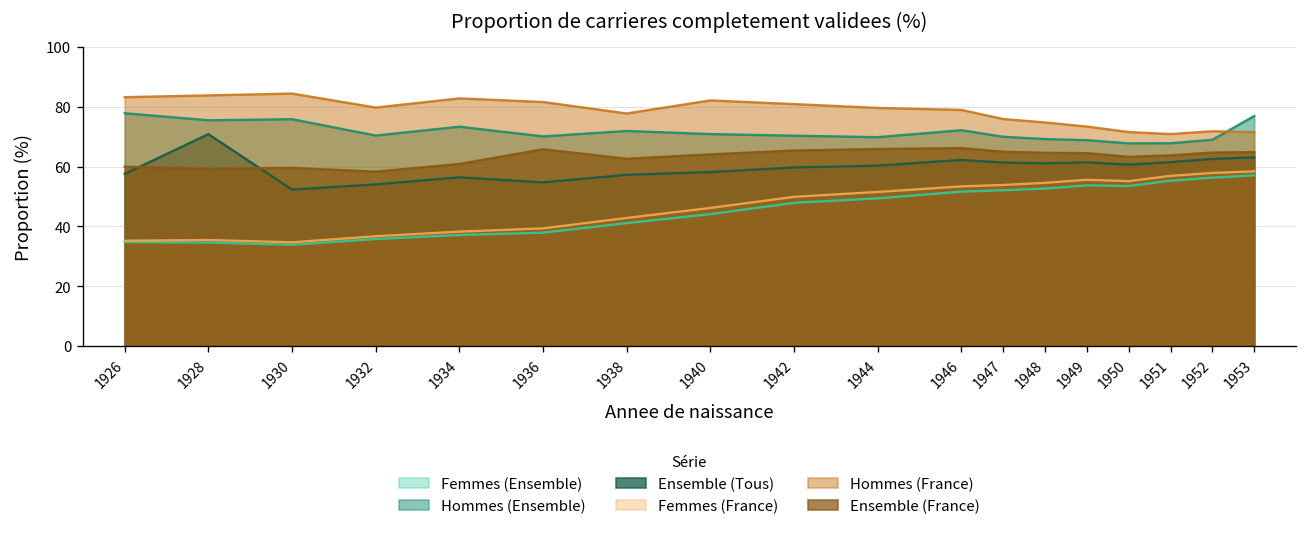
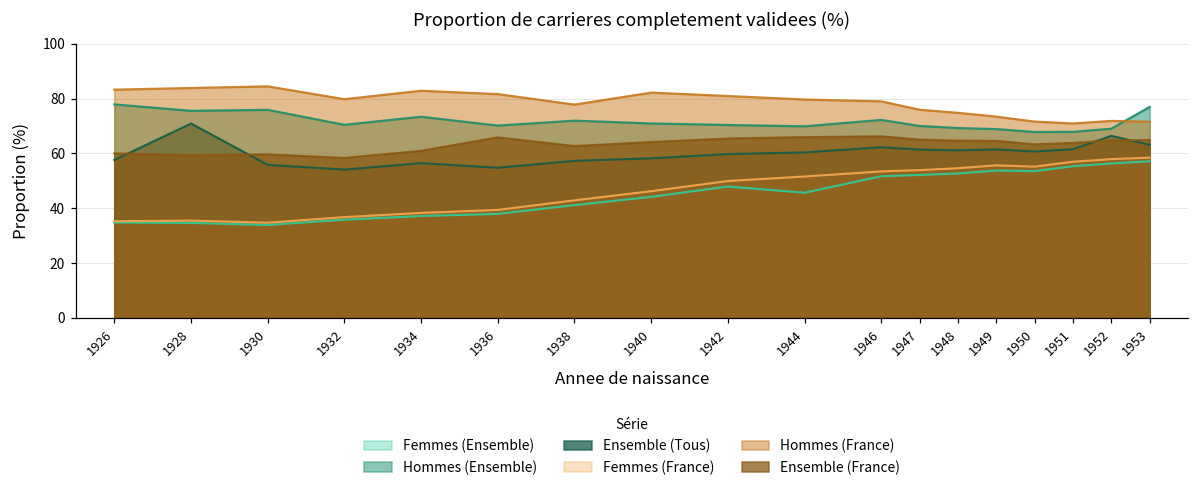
  {
    "Femmes (Ensemble)": {
      "1934": 37,
      "1936": 38,
      "1938": 41,
      "1940": 44,
      "1942": 48,
-     "1944": 49,
+     "1944": 46,
      "1946": 52,
      "1947": 52,
      "1948": 53,
      "1949": 54,
      "1950": 54,
      "1951": 55,
      "1952": 56,
      "1953": 57
    },
    "Hommes (Ensemble)": {
      "1926": 78,
      "1928": 76,
      "1930": 76,
      "1932": 70,
      "1934": 73,
      "1936": 70,
      "1938": 72,
      "1940": 71,
      "1942": 70,
      "1944": 70,
      "1946": 72,
      "1947": 70,
      "1948": 69,
      "1949": 69,
      "1950": 68,
      "1951": 68,
      "1952": 69,
      "1953": 77
    },
    "Ensemble (Tous)": {
      "1926": 58,
      "1928": 71,
-     "1930": 52,
+     "1930": 56,
      "1932": 54,
      "1934": 56,
      "1936": 55,
      "1938": 57,
      "1940": 58,
      "1942": 60,
      "1944": 60,
      "1946": 62,
      "1947": 61,
      "1948": 61,
      "1949": 61,
      "1950": 61,
      "1951": 62,
-     "1952": 63,
+     "1952": 66,
      "1953": 63
    },
    "Femmes (France)": {
      "1934": 38,
      "1936": 39,
      "1938": 43,
      "1940": 46,
      "1942": 50,
      "1944": 52,
      "1946": 53,
      "1947": 54,
      "1948": 55,
      "1949": 56,
      "1950": 55,
      "1951": 57,
      "1952": 58,
      "1953": 58
    },
    "Hommes (France)": {
      "1926": 83,
      "1928": 84,
      "1930": 84,
      "1932": 80,
      "1934": 83,
      "1936": 82,
      "1938": 78,
      "1940": 82,
      "1942": 81,
      "1944": 80,
      "1946": 79,
      "1947": 76,
      "1948": 75,
      "1949": 73,
      "1950": 72,
      "1951": 71,
      "1952": 72,
      "1953": 72
    },
    "Ensemble (France)": {
      "1926": 60,
      "1928": 59,
      "1930": 60,
      "1932": 58,
      "1934": 61,
      "1936": 66,
      "1938": 63,
      "1940": 64,
      "1942": 65,
      "1944": 66,
      "1946": 66,
      "1947": 65,
      "1948": 65,
      "1949": 65,
      "1950": 63,
      "1951": 64,
      "1952": 65,
      "1953": 65
    }
  }
